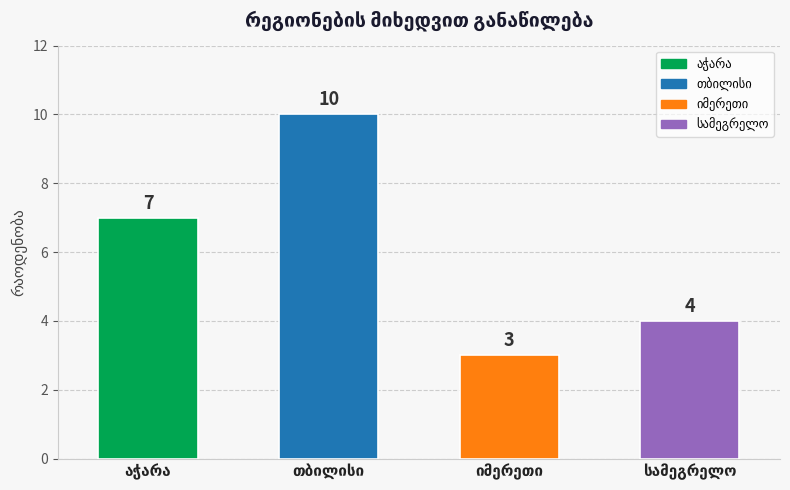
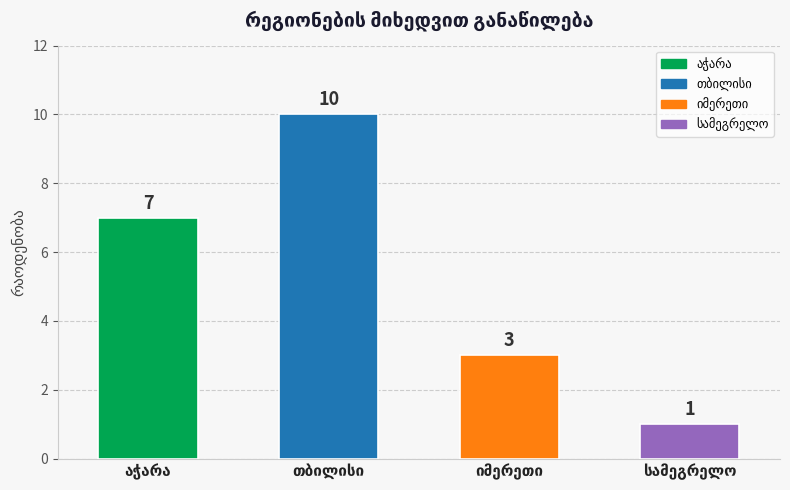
  {
    "აჭარა": 7,
    "თბილისი": 10,
    "იმერეთი": 3,
-   "სამეგრელო": 4
+   "სამეგრელო": 1
  }
